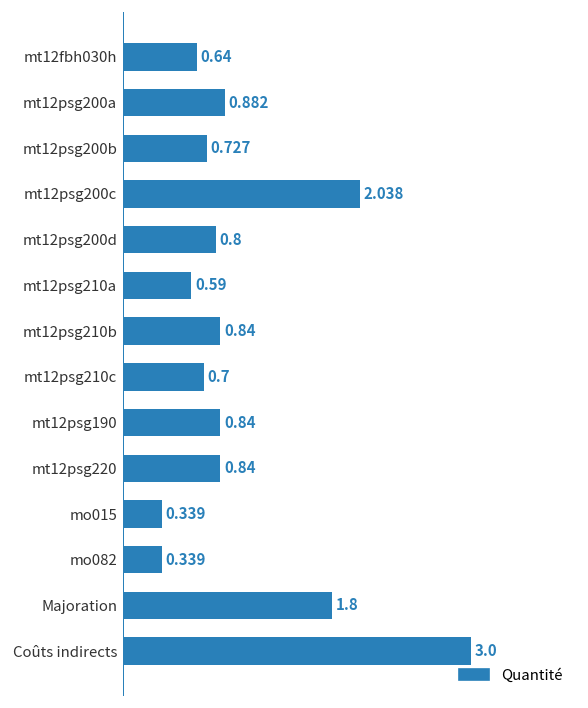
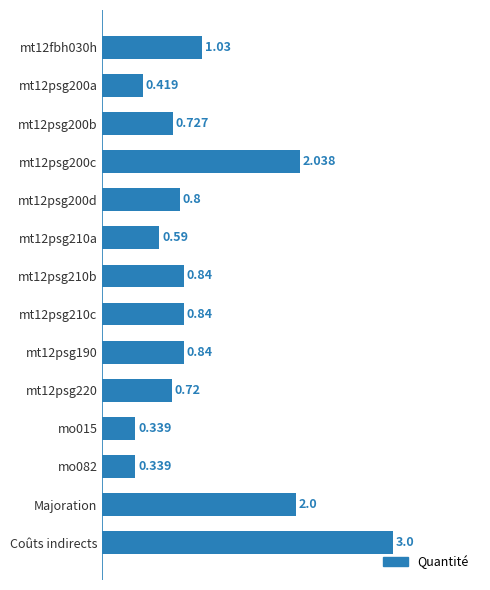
  {
-   "mt12fbh030h": 0.64,
-   "mt12psg200a": 0.882,
+   "mt12fbh030h": 1.03,
+   "mt12psg200a": 0.419,
    "mt12psg200b": 0.727,
    "mt12psg200c": 2.038,
    "mt12psg200d": 0.8,
    "mt12psg210a": 0.59,
    "mt12psg210b": 0.84,
-   "mt12psg210c": 0.7,
+   "mt12psg210c": 0.84,
    "mt12psg190": 0.84,
-   "mt12psg220": 0.84,
+   "mt12psg220": 0.72,
    "mo015": 0.339,
    "mo082": 0.339,
-   "Majoration": 1.8,
+   "Majoration": 2.0,
    "Coûts indirects": 3.0
  }
